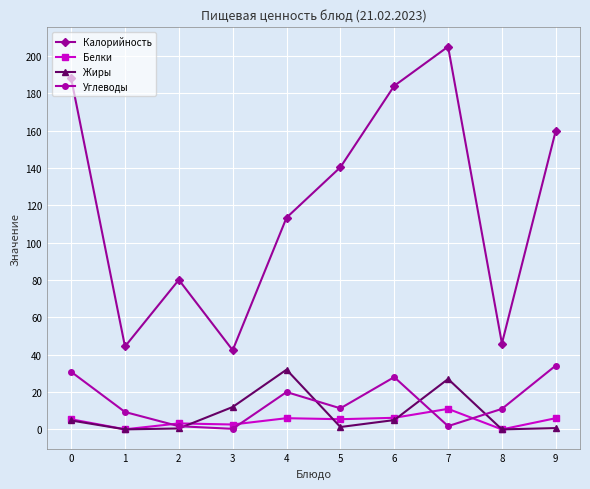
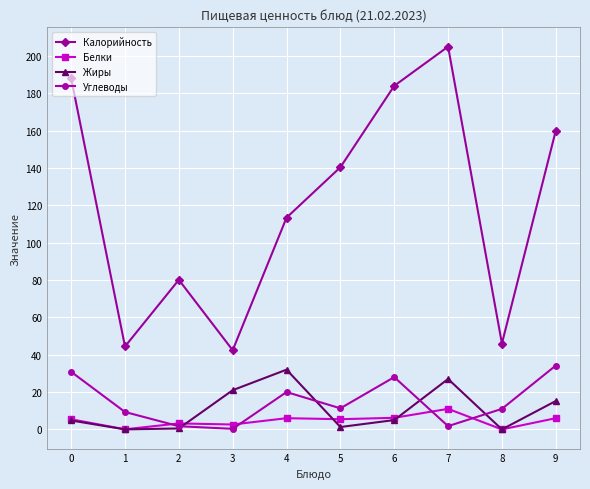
  {
    "Жиры": {
-     "3": 12,
+     "3": 21,
      "4": 32,
      "5": 1,
      "7": 27,
-     "9": 1
+     "9": 15
    }
  }
